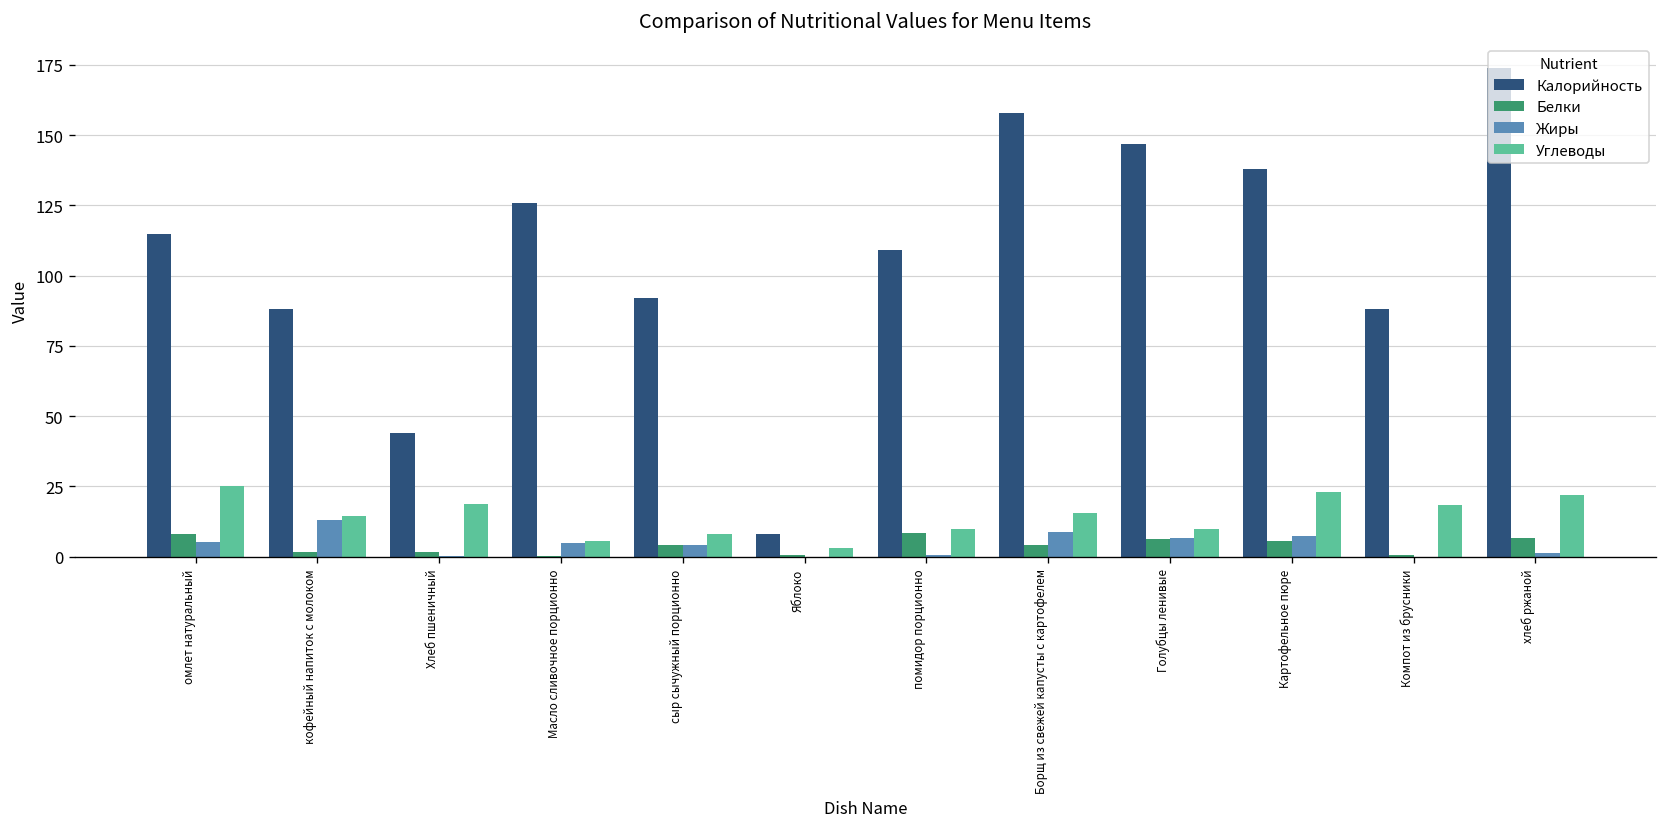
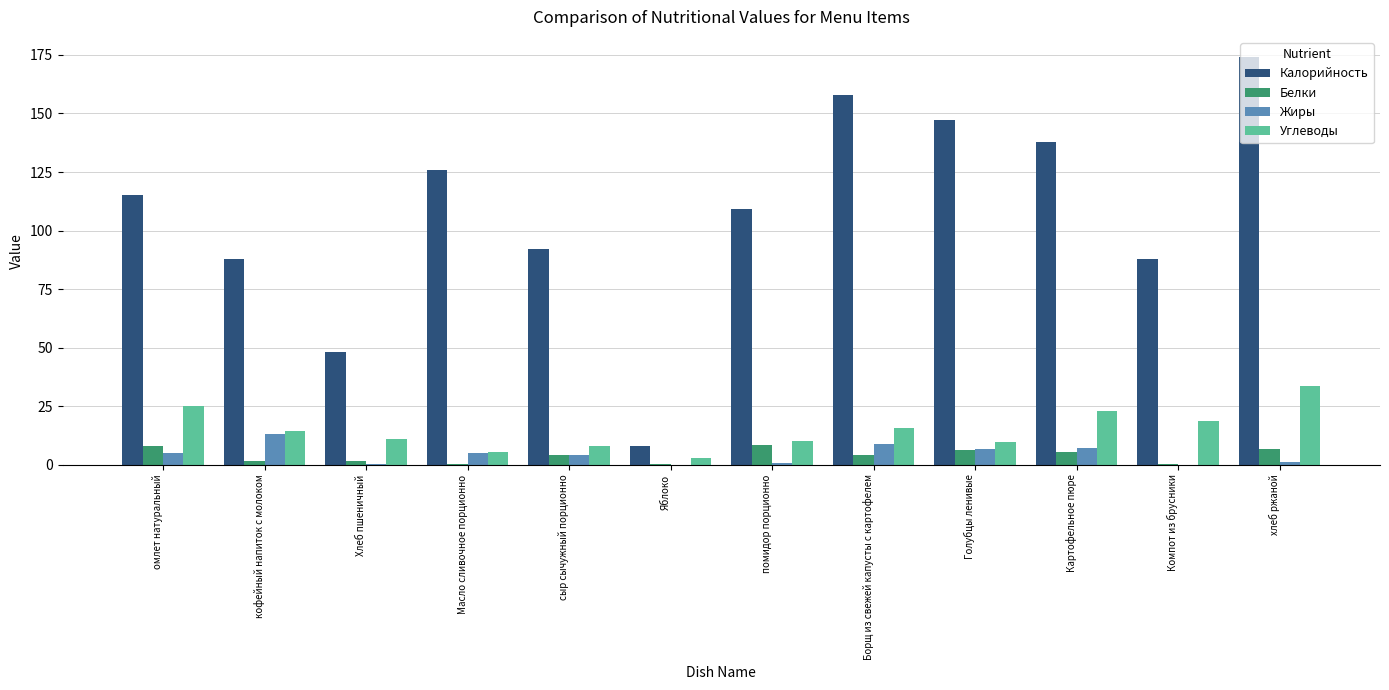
  {
    "Калорийность": {
      "омлет натуральный": 115,
      "кофейный напиток с молоком": 88,
-     "Хлеб пшеничный": 44,
+     "Хлеб пшеничный": 48,
      "Масло сливочное порционно": 126,
      "сыр сычужный порционно": 92,
      "Яблоко": 8,
      "помидор порционно": 109,
      "Борщ из свежей капусты с картофелем": 158,
      "Голубцы ленивые": 147,
      "Картофельное пюре": 138,
      "Компот из брусники": 88
    },
    "Белки": {
      "омлет натуральный": 8,
      "кофейный напиток с молоком": 2,
      "Хлеб пшеничный": 2,
      "сыр сычужный порционно": 4,
      "помидор порционно": 9,
      "Борщ из свежей капусты с картофелем": 4,
      "Голубцы ленивые": 6,
      "Картофельное пюре": 6,
      "хлеб ржаной": 7
    },
    "Жиры": {
      "омлет натуральный": 5,
      "кофейный напиток с молоком": 13,
      "Масло сливочное порционно": 5,
      "сыр сычужный порционно": 4,
      "Борщ из свежей капусты с картофелем": 9,
      "Голубцы ленивые": 7,
      "Картофельное пюре": 7,
      "Компот из брусники": 0,
      "хлеб ржаной": 1
    },
    "Углеводы": {
      "омлет натуральный": 25,
      "кофейный напиток с молоком": 15,
-     "Хлеб пшеничный": 19,
+     "Хлеб пшеничный": 11,
      "Масло сливочное порционно": 6,
      "сыр сычужный порционно": 8,
      "Яблоко": 3,
      "помидор порционно": 10,
      "Борщ из свежей капусты с картофелем": 16,
      "Голубцы ленивые": 10,
      "Картофельное пюре": 23,
      "Компот из брусники": 19,
-     "хлеб ржаной": 22
+     "хлеб ржаной": 34
    }
  }
